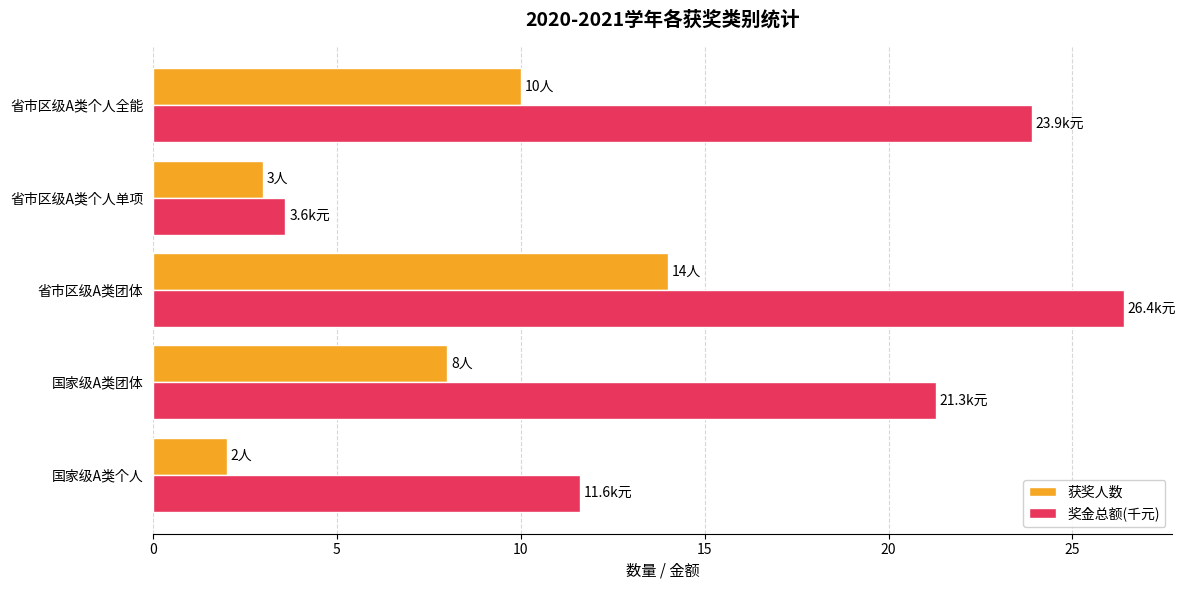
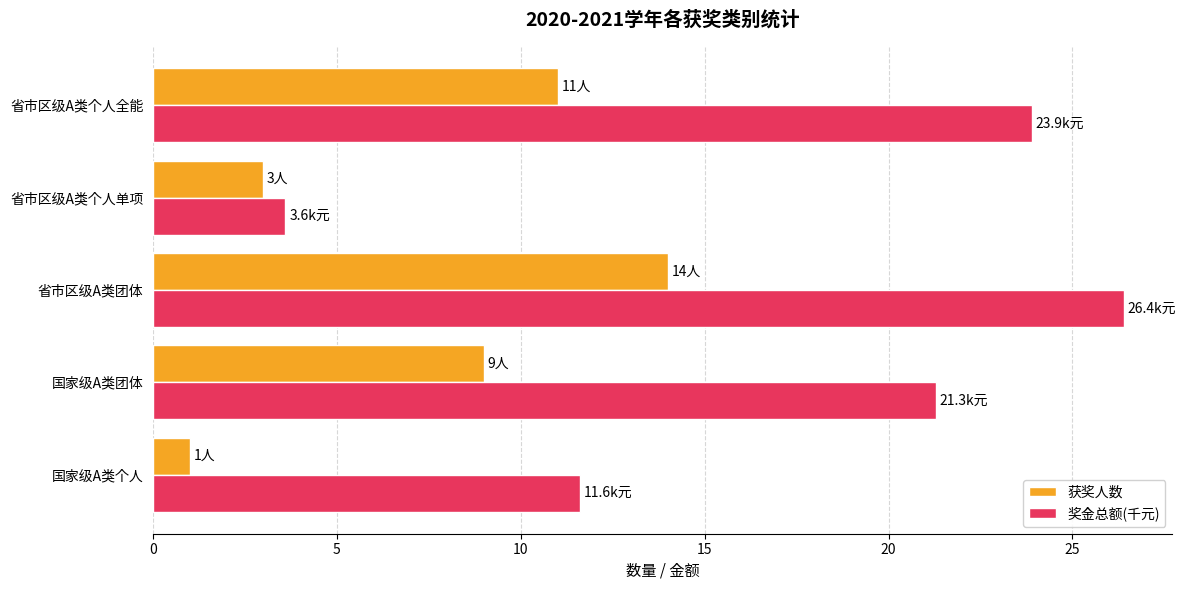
  {
    "获奖人数": {
-     "省市区级A类个人全能": "10人",
+     "省市区级A类个人全能": "11人",
      "省市区级A类个人单项": "3人",
      "省市区级A类团体": "14人",
-     "国家级A类团体": "8人",
-     "国家级A类个人": "2人"
+     "国家级A类团体": "9人",
+     "国家级A类个人": "1人"
    },
    "奖金总额(千元)": {
      "省市区级A类个人全能": "23.9",
      "省市区级A类个人单项": "3.6",
      "省市区级A类团体": "26.4",
      "国家级A类团体": "21.3",
      "国家级A类个人": "11.6"
    }
  }
